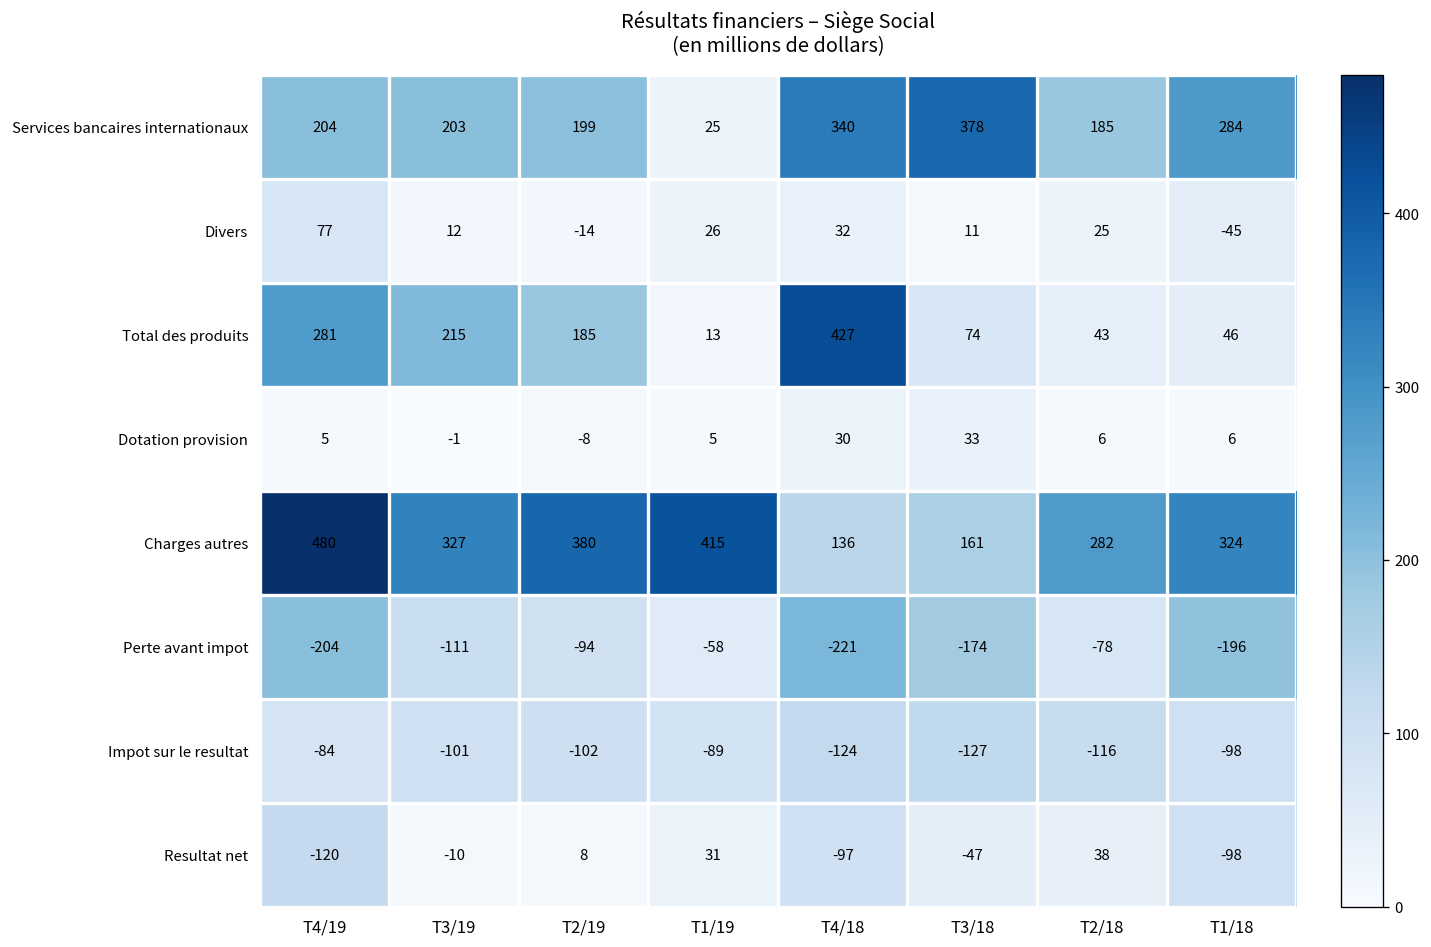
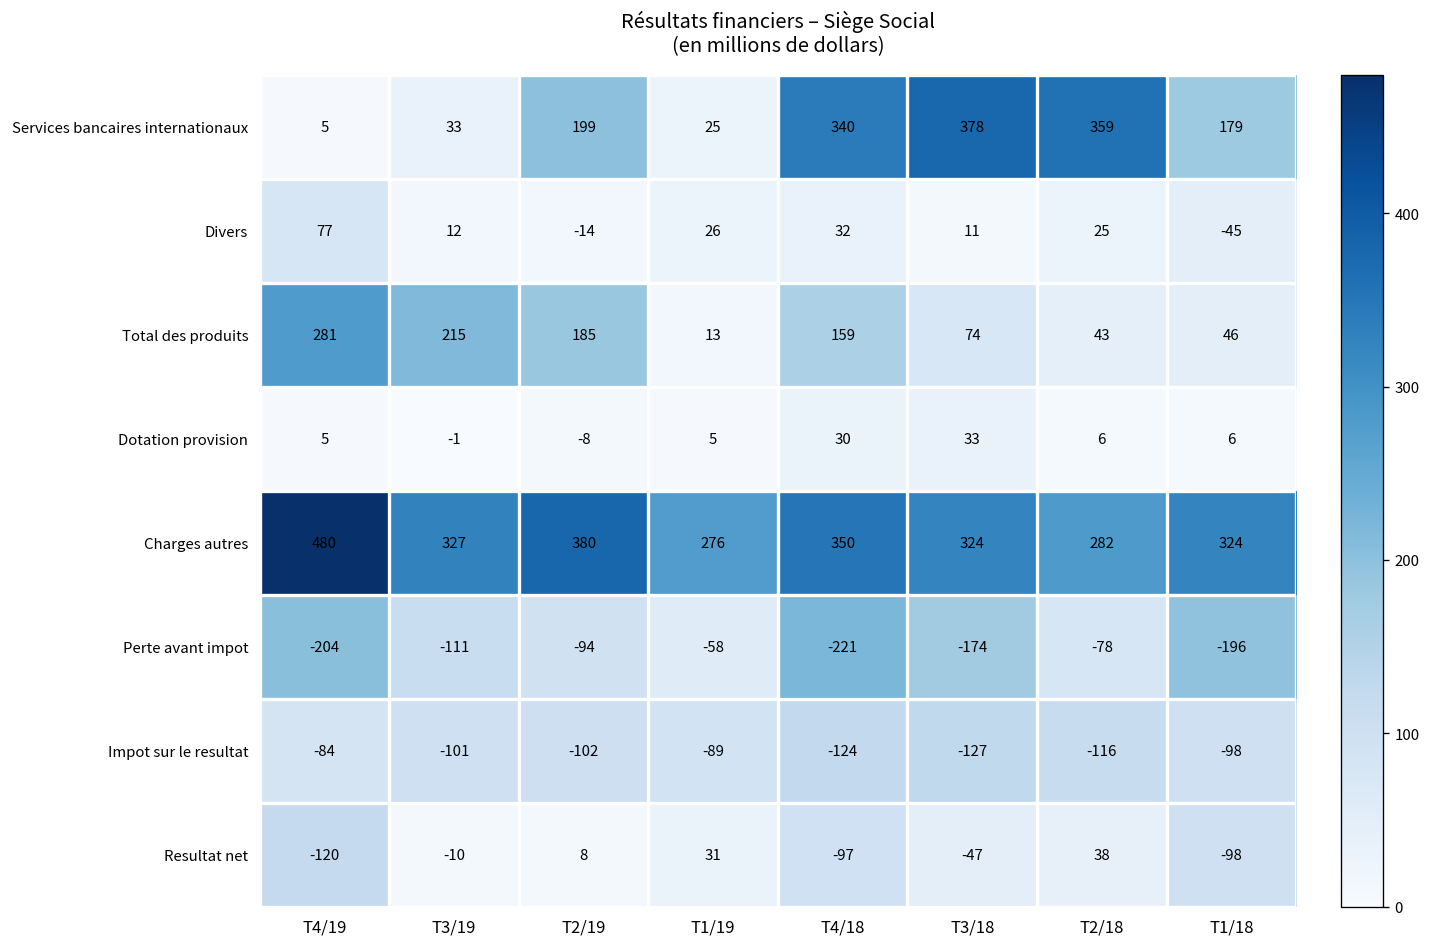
  {
    "Services bancaires internationaux": {
-     "T4/19": 204,
-     "T3/19": 203,
+     "T4/19": 5,
+     "T3/19": 33,
      "T2/19": 199,
      "T1/19": 25,
      "T4/18": 340,
      "T3/18": 378,
-     "T2/18": 185,
-     "T1/18": 284
+     "T2/18": 359,
+     "T1/18": 179
    },
    "Divers": {
      "T4/19": 77,
      "T3/19": 12,
      "T2/19": -14,
      "T1/19": 26,
      "T4/18": 32,
      "T3/18": 11,
      "T2/18": 25,
      "T1/18": -45
    },
    "Total des produits": {
      "T4/19": 281,
      "T3/19": 215,
      "T2/19": 185,
      "T1/19": 13,
-     "T4/18": 427,
+     "T4/18": 159,
      "T3/18": 74,
      "T2/18": 43,
      "T1/18": 46
    },
    "Dotation provision": {
      "T4/19": 5,
      "T3/19": -1,
      "T2/19": -8,
      "T1/19": 5,
      "T4/18": 30,
      "T3/18": 33,
      "T2/18": 6,
      "T1/18": 6
    },
    "Charges autres": {
      "T4/19": 480,
      "T3/19": 327,
      "T2/19": 380,
-     "T1/19": 415,
-     "T4/18": 136,
-     "T3/18": 161,
+     "T1/19": 276,
+     "T4/18": 350,
+     "T3/18": 324,
      "T2/18": 282,
      "T1/18": 324
    },
    "Perte avant impot": {
      "T4/19": -204,
      "T3/19": -111,
      "T2/19": -94,
      "T1/19": -58,
      "T4/18": -221,
      "T3/18": -174,
      "T2/18": -78,
      "T1/18": -196
    },
    "Impot sur le resultat": {
      "T4/19": -84,
      "T3/19": -101,
      "T2/19": -102,
      "T1/19": -89,
      "T4/18": -124,
      "T3/18": -127,
      "T2/18": -116,
      "T1/18": -98
    },
    "Resultat net": {
      "T4/19": -120,
      "T3/19": -10,
      "T2/19": 8,
      "T1/19": 31,
      "T4/18": -97,
      "T3/18": -47,
      "T2/18": 38,
      "T1/18": -98
    }
  }
